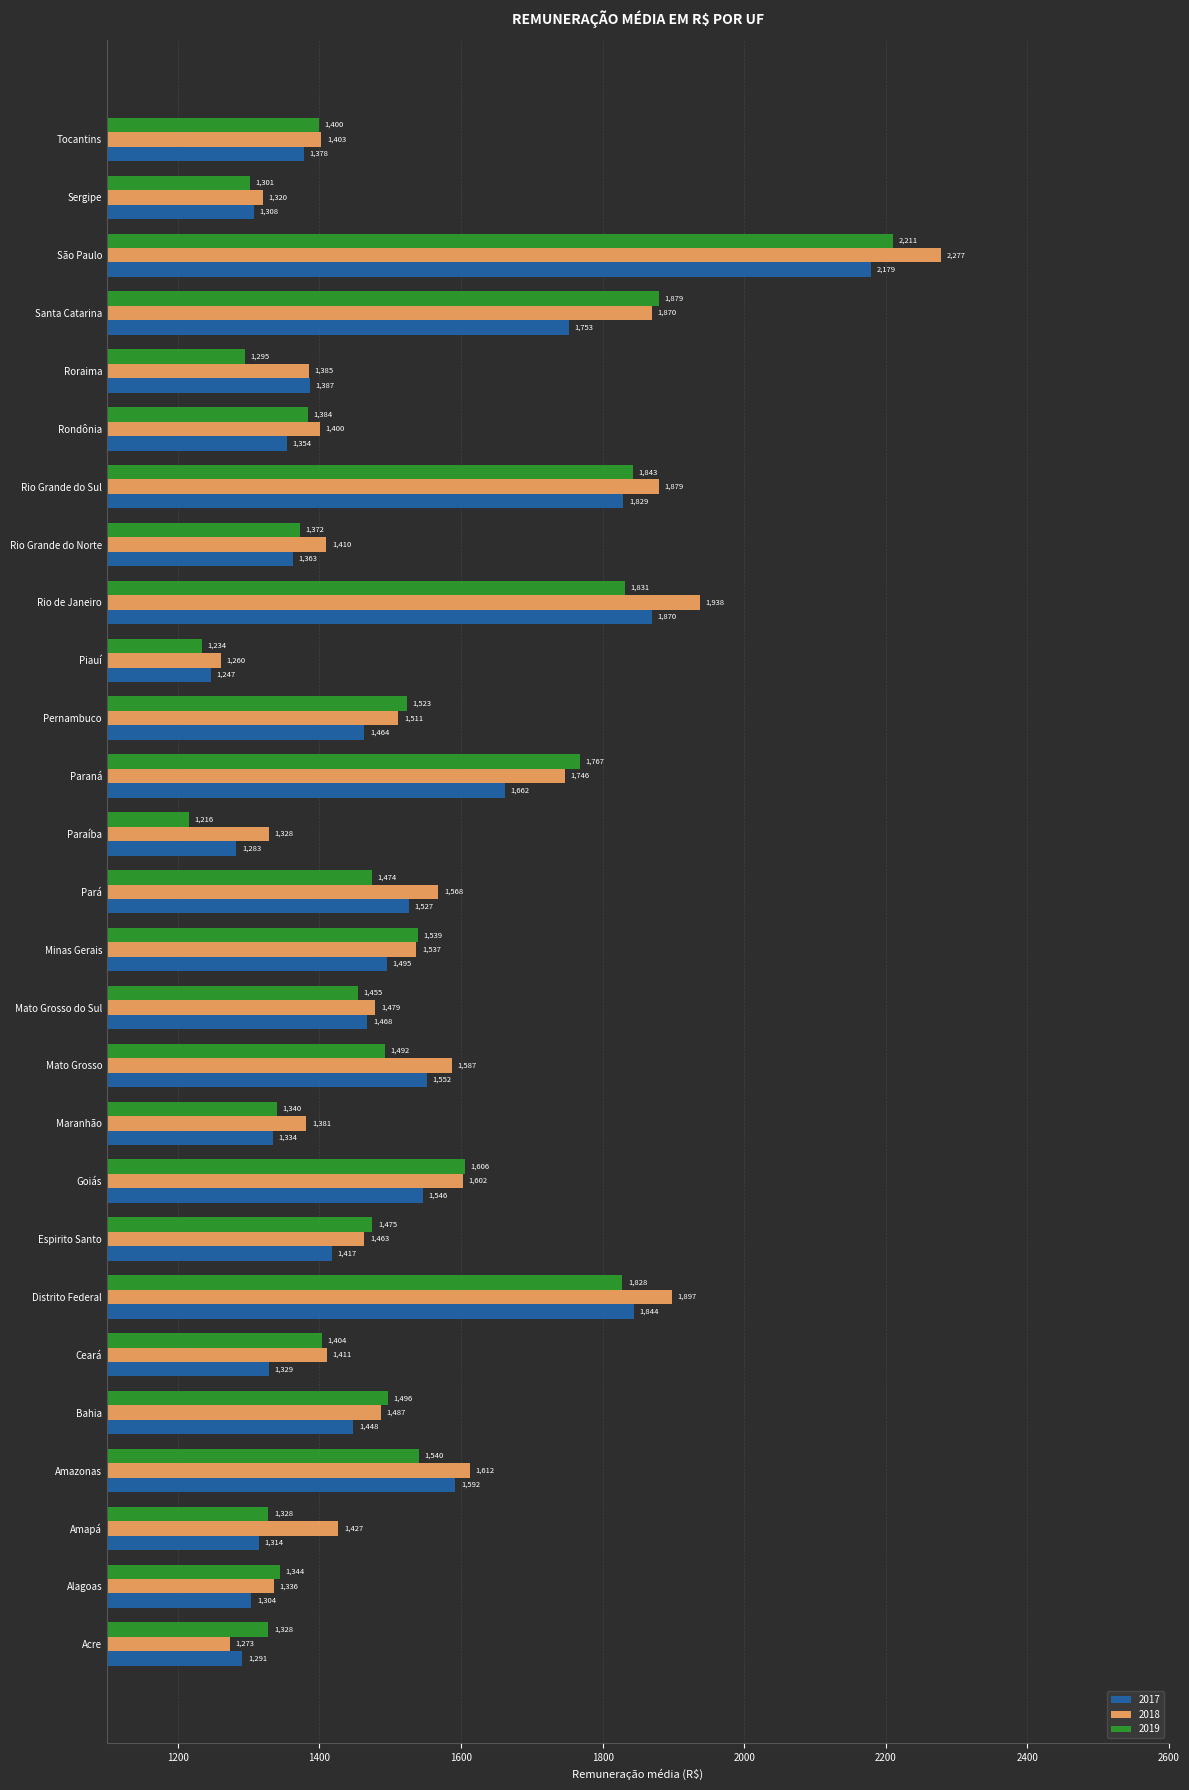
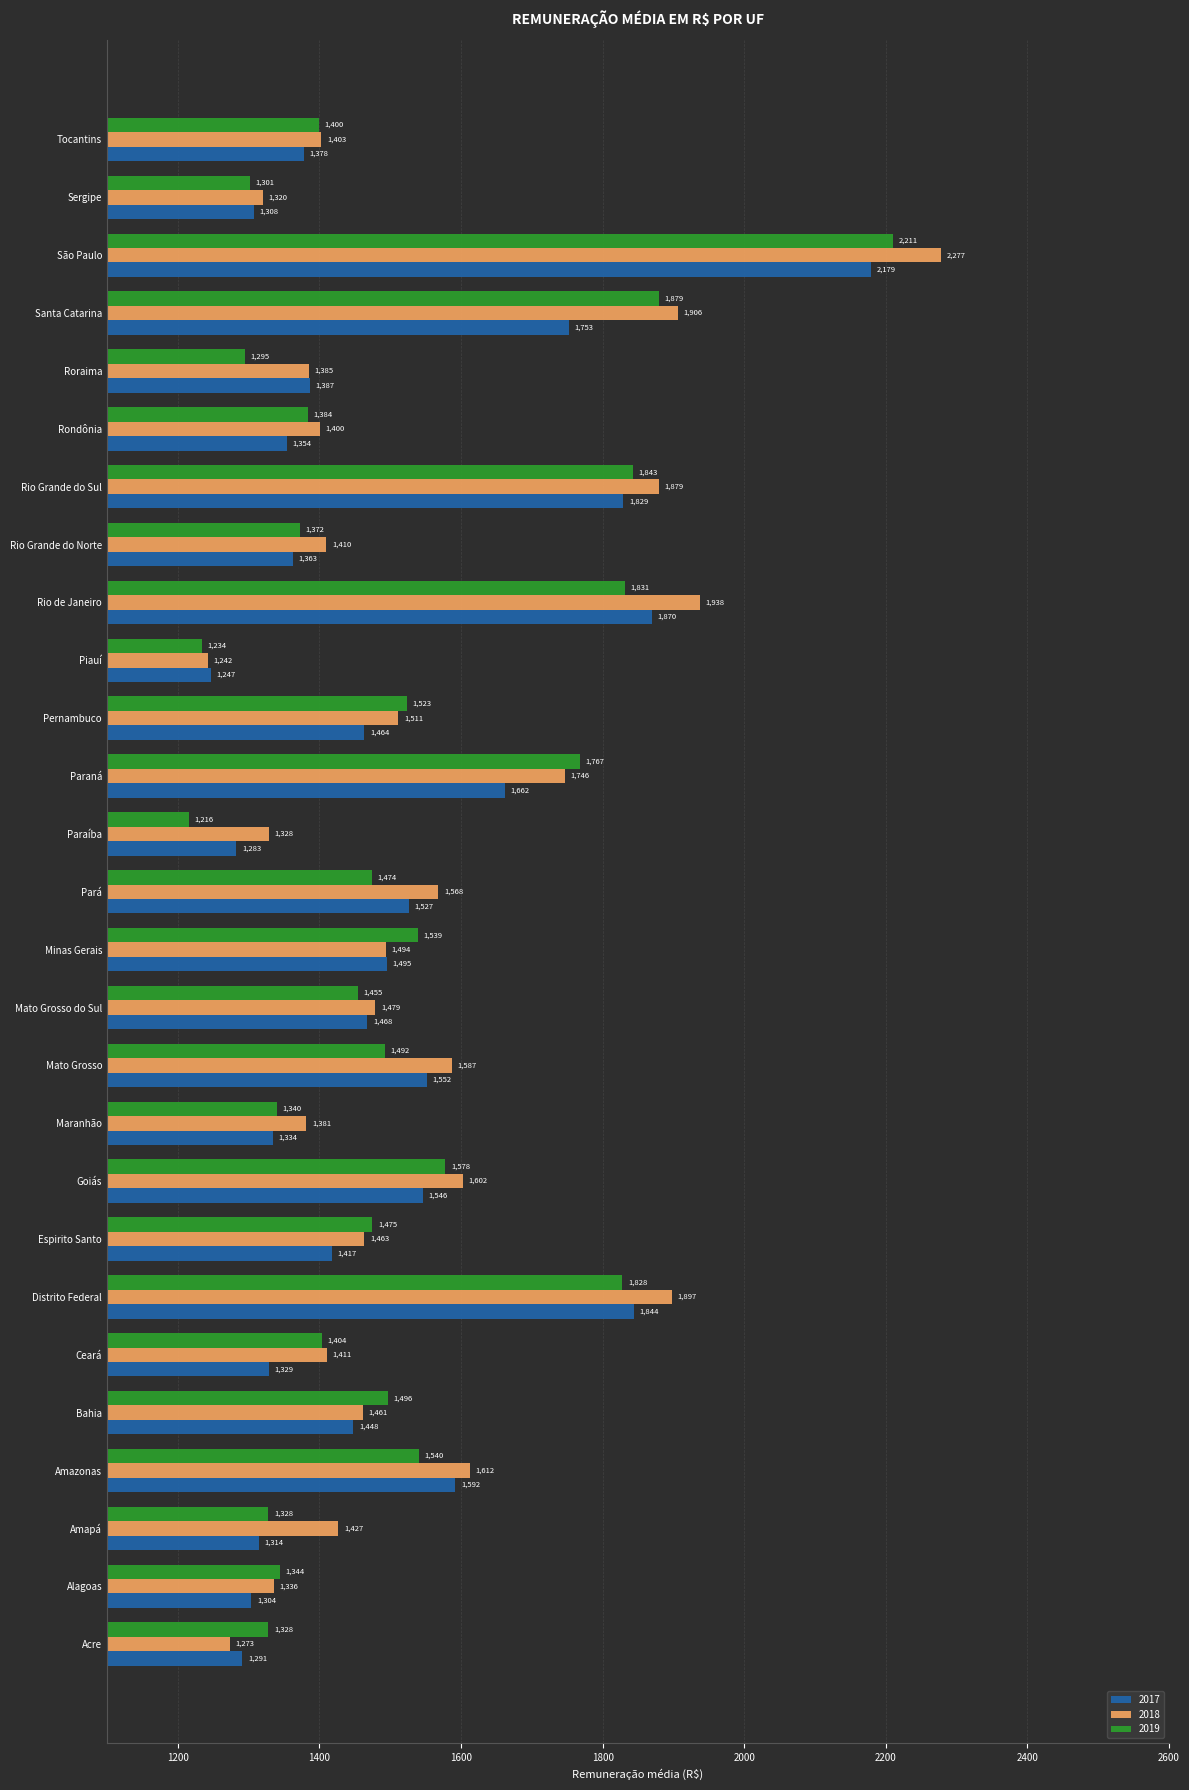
  {
    "2017": {
      "Tocantins": "1,378",
      "Sergipe": "1,308",
      "São Paulo": "2,179",
      "Santa Catarina": "1,753",
      "Roraima": "1,387",
      "Rondônia": "1,354",
      "Rio Grande do Sul": "1,829",
      "Rio Grande do Norte": "1,363",
      "Rio de Janeiro": "1,870",
      "Piauí": "1,247",
      "Pernambuco": "1,464",
      "Paraná": "1,662",
      "Paraíba": "1,283",
      "Pará": "1,527",
      "Minas Gerais": "1,495",
      "Mato Grosso do Sul": "1,468",
      "Mato Grosso": "1,552",
      "Maranhão": "1,334",
      "Goiás": "1,546",
      "Espirito Santo": "1,417",
      "Distrito Federal": "1,844",
      "Ceará": "1,329",
      "Bahia": "1,448",
      "Amazonas": "1,592",
      "Amapá": "1,314",
      "Alagoas": "1,304",
      "Acre": "1,291"
    },
    "2018": {
      "Tocantins": "1,403",
      "Sergipe": "1,320",
      "São Paulo": "2,277",
-     "Santa Catarina": "1,870",
+     "Santa Catarina": "1,906",
      "Roraima": "1,385",
      "Rondônia": "1,400",
      "Rio Grande do Sul": "1,879",
      "Rio Grande do Norte": "1,410",
      "Rio de Janeiro": "1,938",
-     "Piauí": "1,260",
+     "Piauí": "1,242",
      "Pernambuco": "1,511",
      "Paraná": "1,746",
      "Paraíba": "1,328",
      "Pará": "1,568",
-     "Minas Gerais": "1,537",
+     "Minas Gerais": "1,494",
      "Mato Grosso do Sul": "1,479",
      "Mato Grosso": "1,587",
      "Maranhão": "1,381",
      "Goiás": "1,602",
      "Espirito Santo": "1,463",
      "Distrito Federal": "1,897",
      "Ceará": "1,411",
-     "Bahia": "1,487",
+     "Bahia": "1,461",
      "Amazonas": "1,612",
      "Amapá": "1,427",
      "Alagoas": "1,336",
      "Acre": "1,273"
    },
    "2019": {
      "Tocantins": "1,400",
      "Sergipe": "1,301",
      "São Paulo": "2,211",
      "Santa Catarina": "1,879",
      "Roraima": "1,295",
      "Rondônia": "1,384",
      "Rio Grande do Sul": "1,843",
      "Rio Grande do Norte": "1,372",
      "Rio de Janeiro": "1,831",
      "Piauí": "1,234",
      "Pernambuco": "1,523",
      "Paraná": "1,767",
      "Paraíba": "1,216",
      "Pará": "1,474",
      "Minas Gerais": "1,539",
      "Mato Grosso do Sul": "1,455",
      "Mato Grosso": "1,492",
      "Maranhão": "1,340",
-     "Goiás": "1,606",
+     "Goiás": "1,578",
      "Espirito Santo": "1,475",
      "Distrito Federal": "1,828",
      "Ceará": "1,404",
      "Bahia": "1,496",
      "Amazonas": "1,540",
      "Amapá": "1,328",
      "Alagoas": "1,344",
      "Acre": "1,328"
    }
  }
